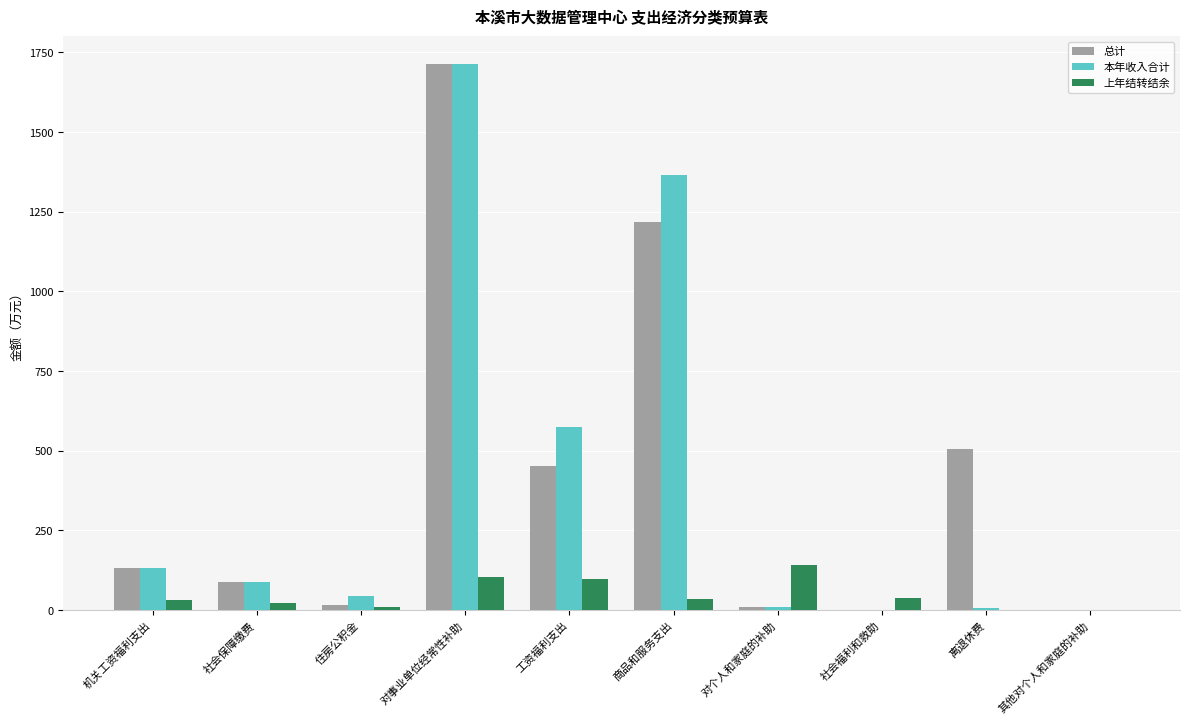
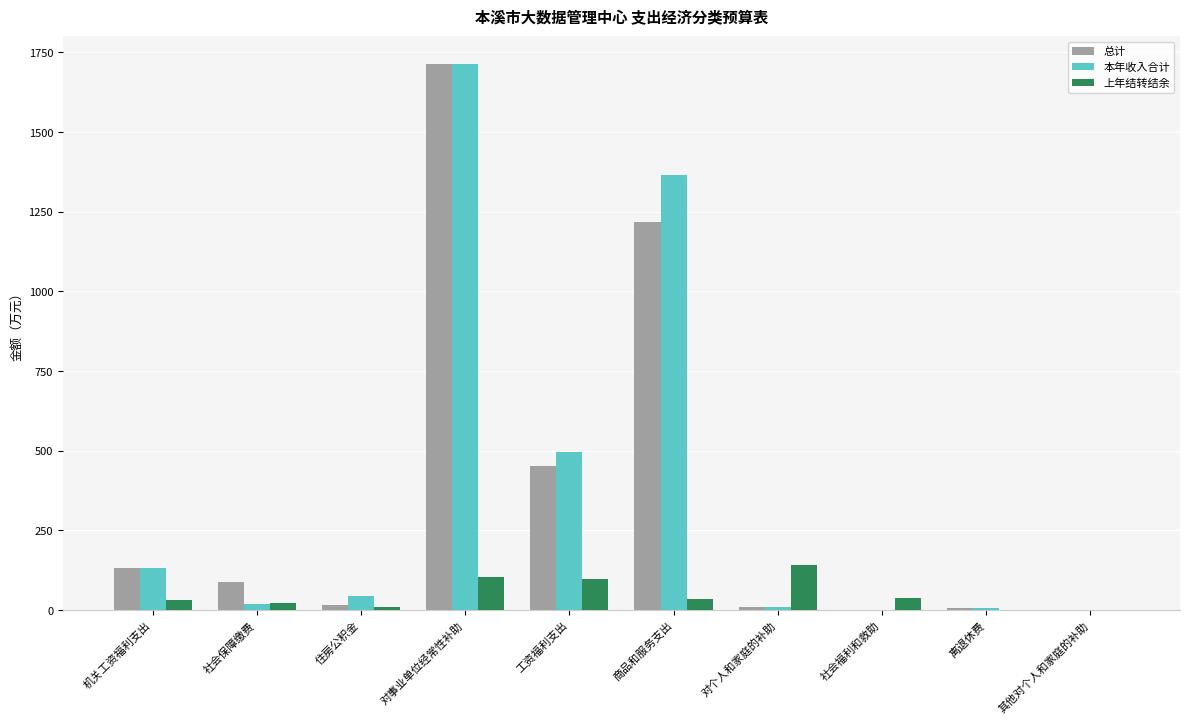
  {
    "总计": {
      "机关工资福利支出": 130,
      "社会保障缴费": 90,
      "住房公积金": 20,
      "对事业单位经常性补助": 1710,
      "工资福利支出": 450,
      "商品和服务支出": 1220,
      "对个人和家庭的补助": 10,
-     "离退休费": 510
+     "离退休费": 10
    },
    "本年收入合计": {
      "机关工资福利支出": 130,
-     "社会保障缴费": 90,
+     "社会保障缴费": 20,
      "住房公积金": 40,
      "对事业单位经常性补助": 1710,
-     "工资福利支出": 570,
+     "工资福利支出": 500,
      "商品和服务支出": 1370,
      "对个人和家庭的补助": 10
    },
    "上年结转结余": {
      "机关工资福利支出": 30,
      "社会保障缴费": 20,
      "住房公积金": 10,
      "对事业单位经常性补助": 100,
      "工资福利支出": 100,
      "商品和服务支出": 30,
      "对个人和家庭的补助": 140,
      "社会福利和救助": 40,
      "其他对个人和家庭的补助": 0
    }
  }
